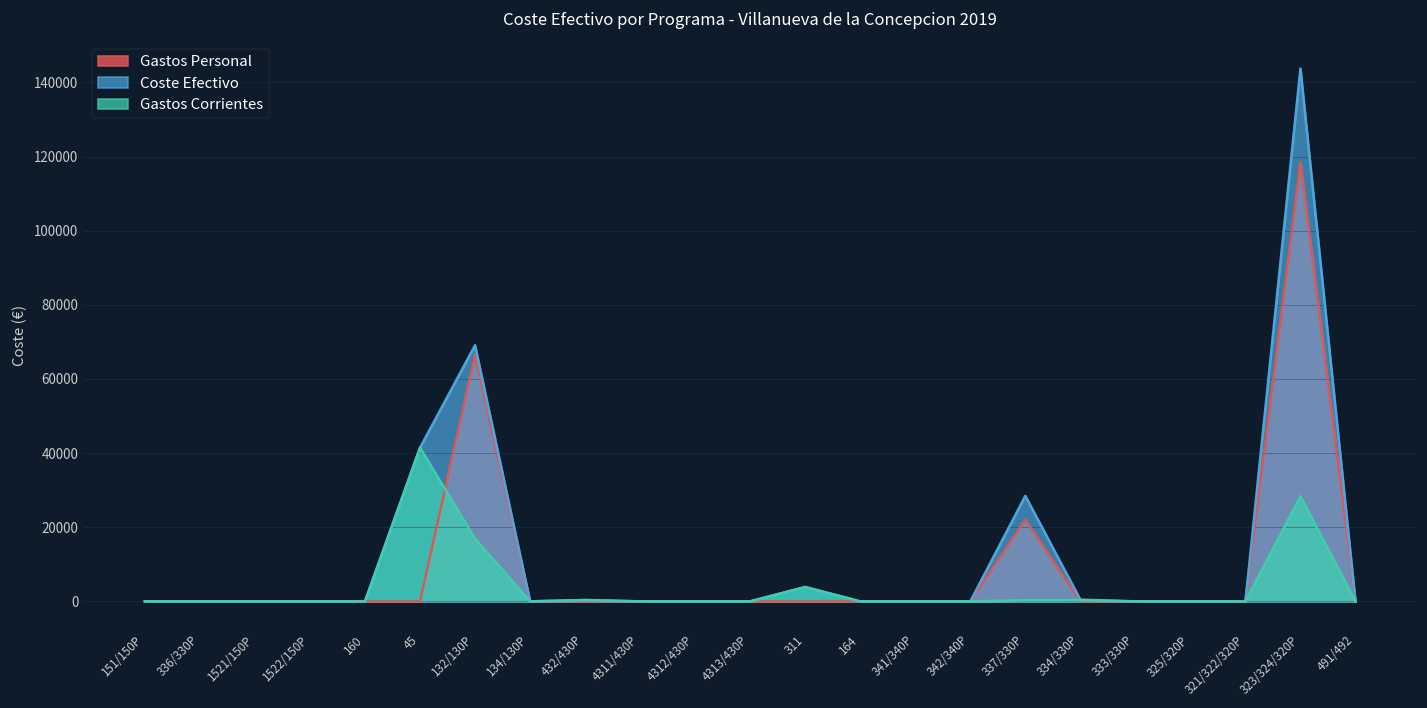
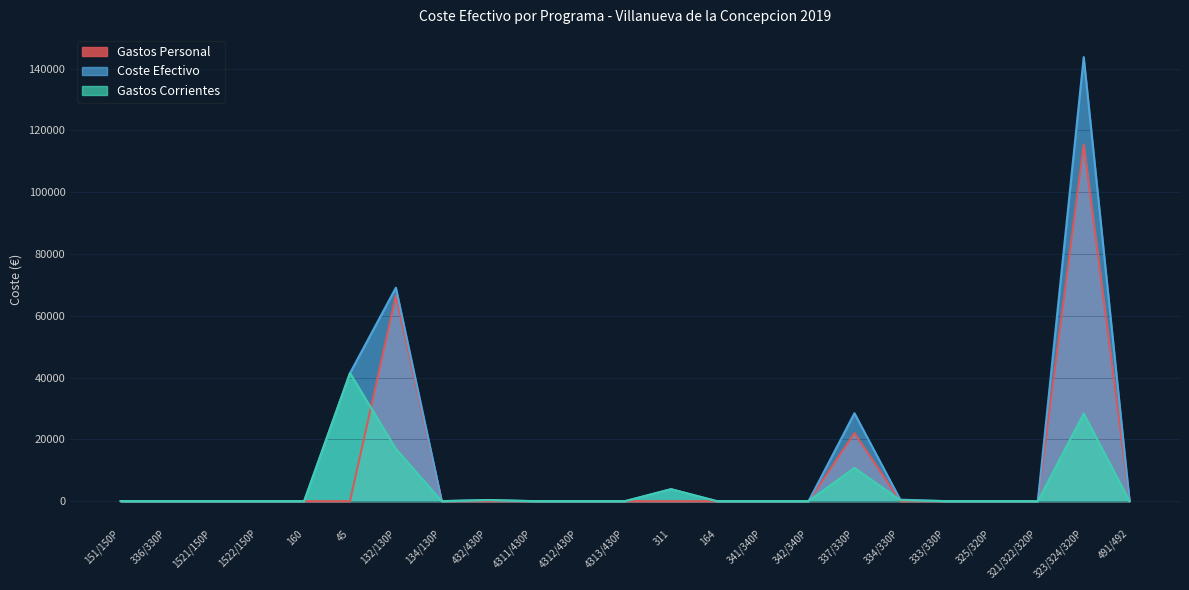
  {
    "Gastos Personal": {
      "45": 0,
      "132/130P": 67000,
      "311": 0,
      "337/330P": 22000,
-     "323/324/320P": 118000
+     "323/324/320P": 115000
    },
    "Coste Efectivo": {
      "132/130P": 69000,
      "337/330P": 28000,
      "323/324/320P": 144000
    },
    "Gastos Corrientes": {
      "132/130P": 17000,
-     "337/330P": 0,
+     "337/330P": 11000,
      "323/324/320P": 28000
    }
  }
